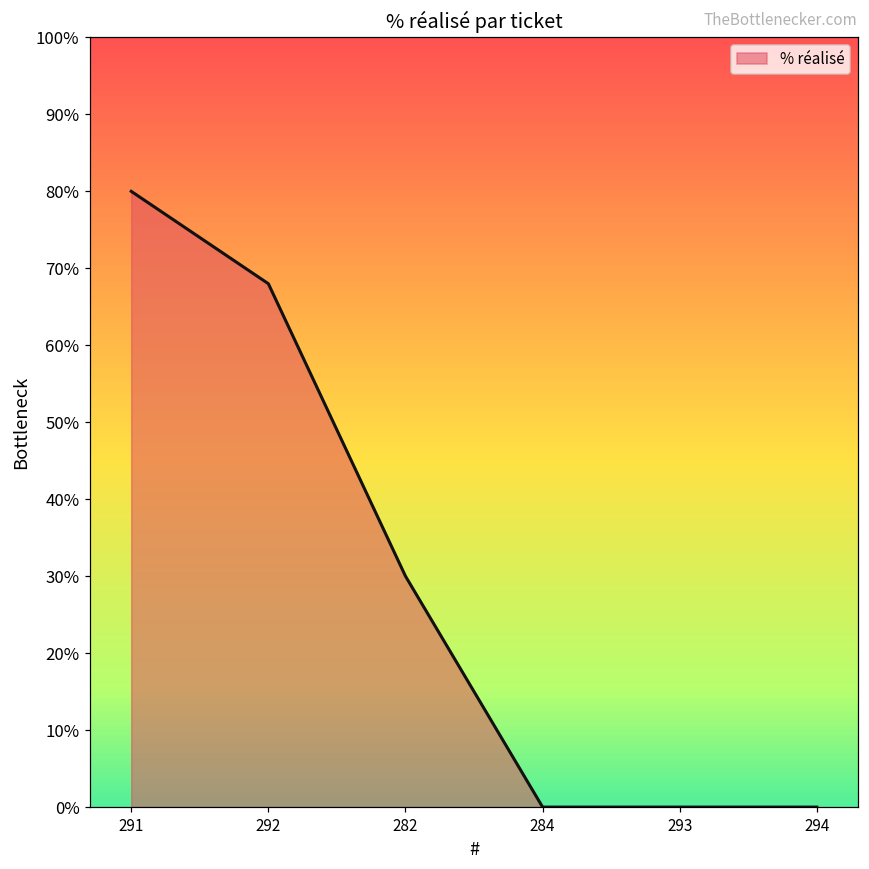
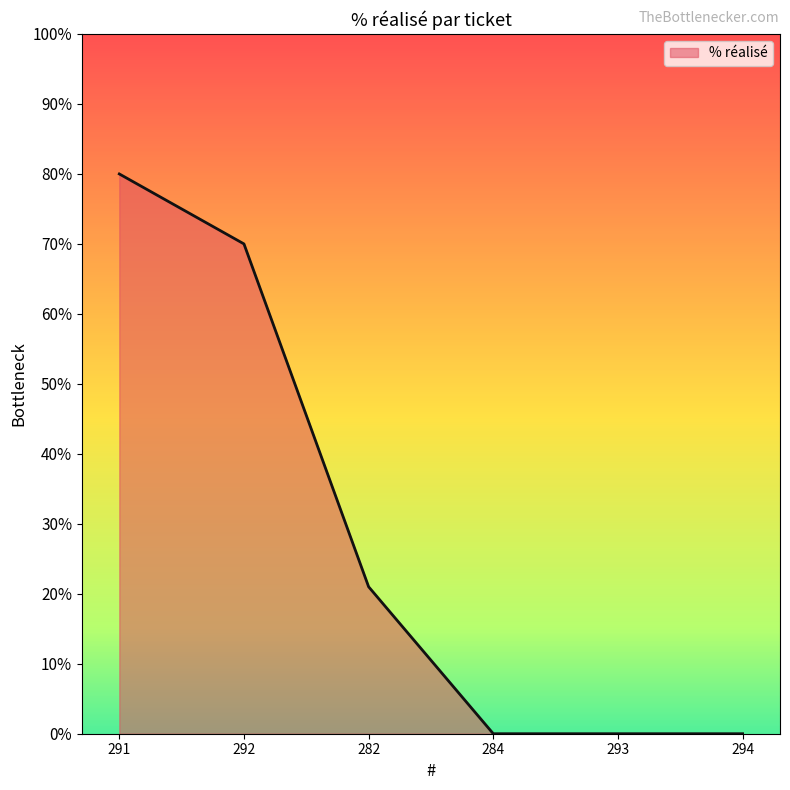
  {
    "291": "80%",
-   "292": "68%",
-   "282": "30%",
+   "292": "70%",
+   "282": "21%",
    "284": "0%",
    "293": "0%",
    "294": "0%"
  }
